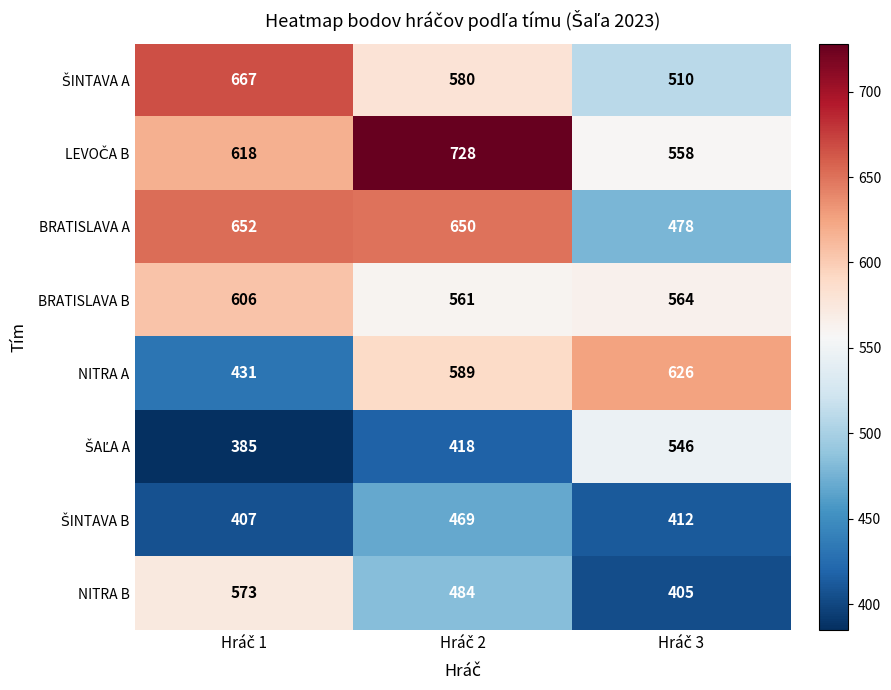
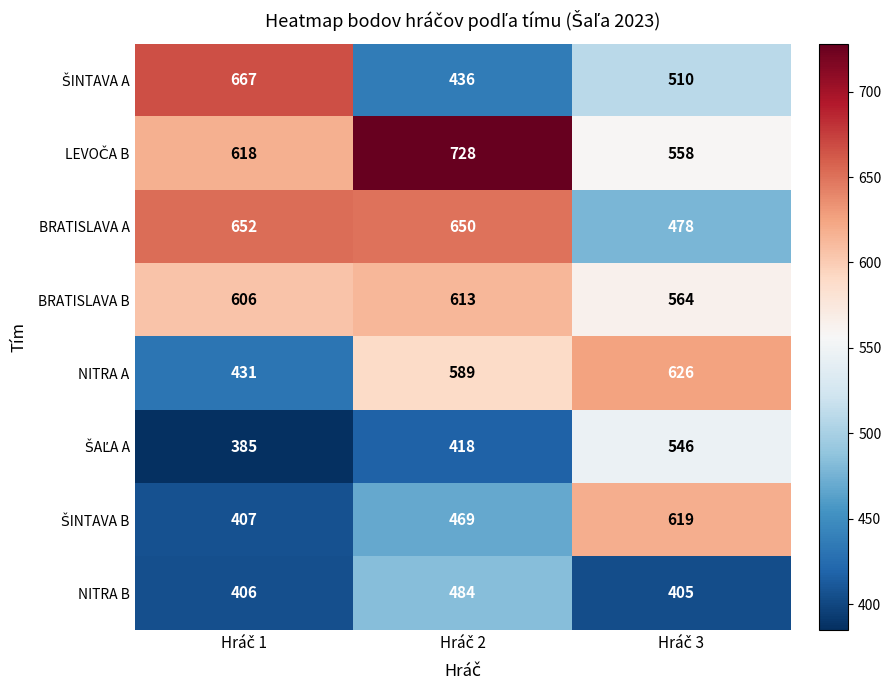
  {
    "ŠINTAVA A": {
      "Hráč 1": 667,
-     "Hráč 2": 580,
+     "Hráč 2": 436,
      "Hráč 3": 510
    },
    "LEVOČA B": {
      "Hráč 1": 618,
      "Hráč 2": 728,
      "Hráč 3": 558
    },
    "BRATISLAVA A": {
      "Hráč 1": 652,
      "Hráč 2": 650,
      "Hráč 3": 478
    },
    "BRATISLAVA B": {
      "Hráč 1": 606,
-     "Hráč 2": 561,
+     "Hráč 2": 613,
      "Hráč 3": 564
    },
    "NITRA A": {
      "Hráč 1": 431,
      "Hráč 2": 589,
      "Hráč 3": 626
    },
    "ŠAĽA A": {
      "Hráč 1": 385,
      "Hráč 2": 418,
      "Hráč 3": 546
    },
    "ŠINTAVA B": {
      "Hráč 1": 407,
      "Hráč 2": 469,
-     "Hráč 3": 412
+     "Hráč 3": 619
    },
    "NITRA B": {
-     "Hráč 1": 573,
+     "Hráč 1": 406,
      "Hráč 2": 484,
      "Hráč 3": 405
    }
  }
